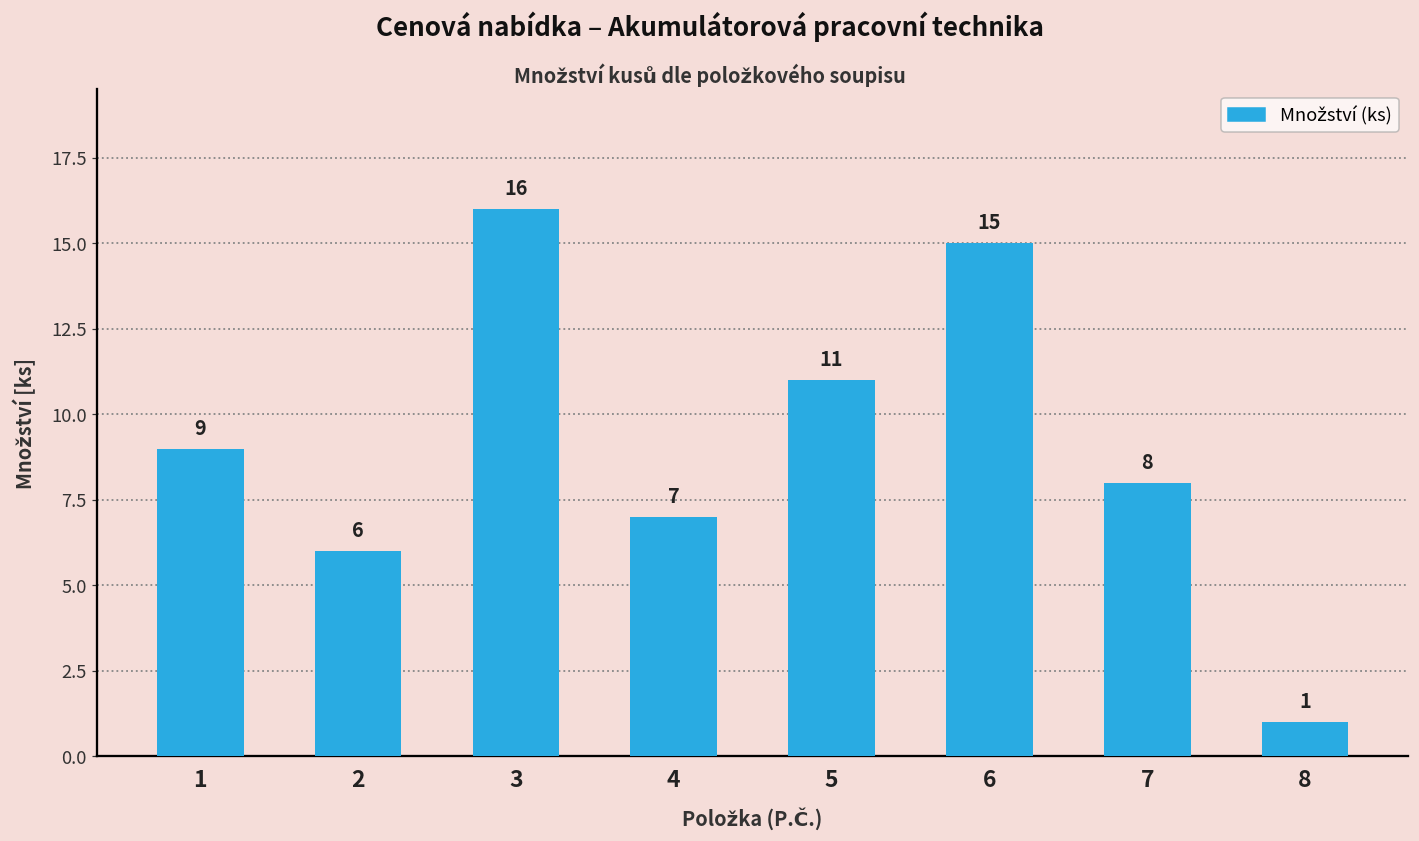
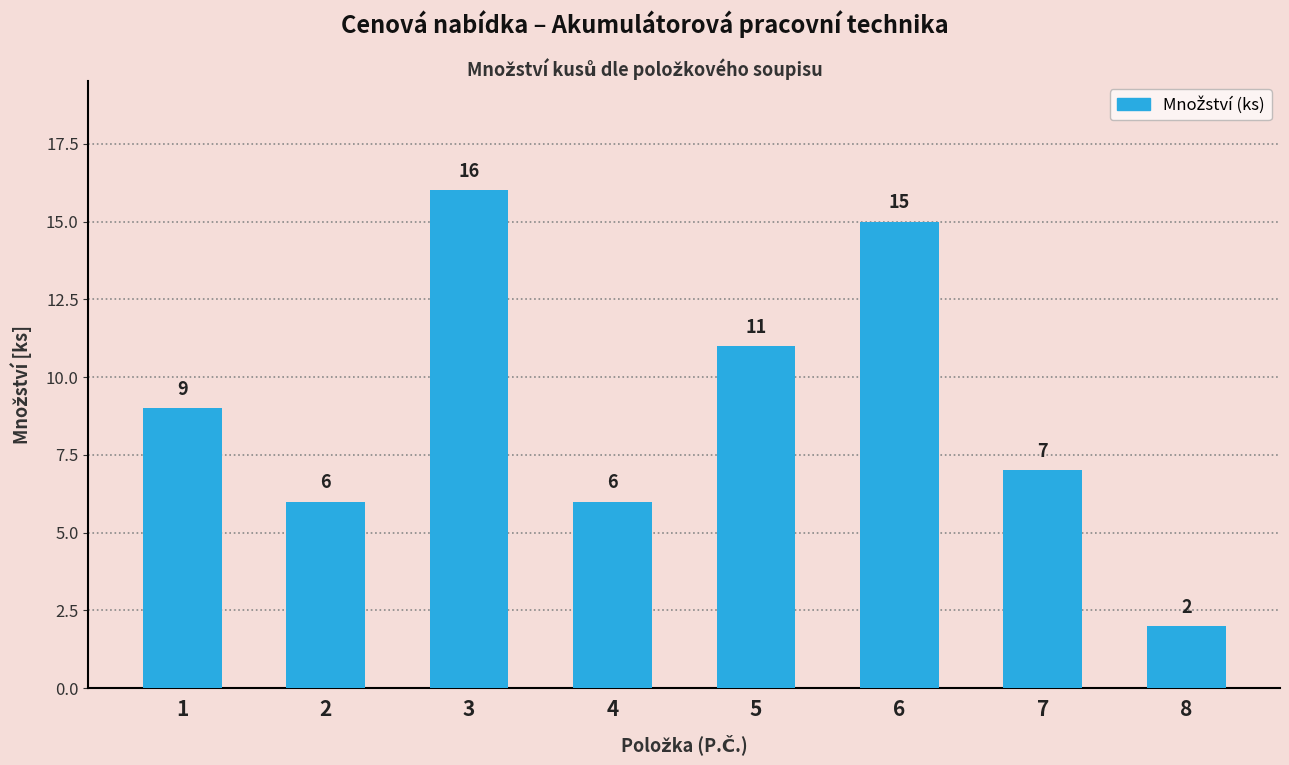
  {
    "1": 9,
    "2": 6,
    "3": 16,
-   "4": 7,
+   "4": 6,
    "5": 11,
    "6": 15,
-   "7": 8,
-   "8": 1
+   "7": 7,
+   "8": 2
  }
